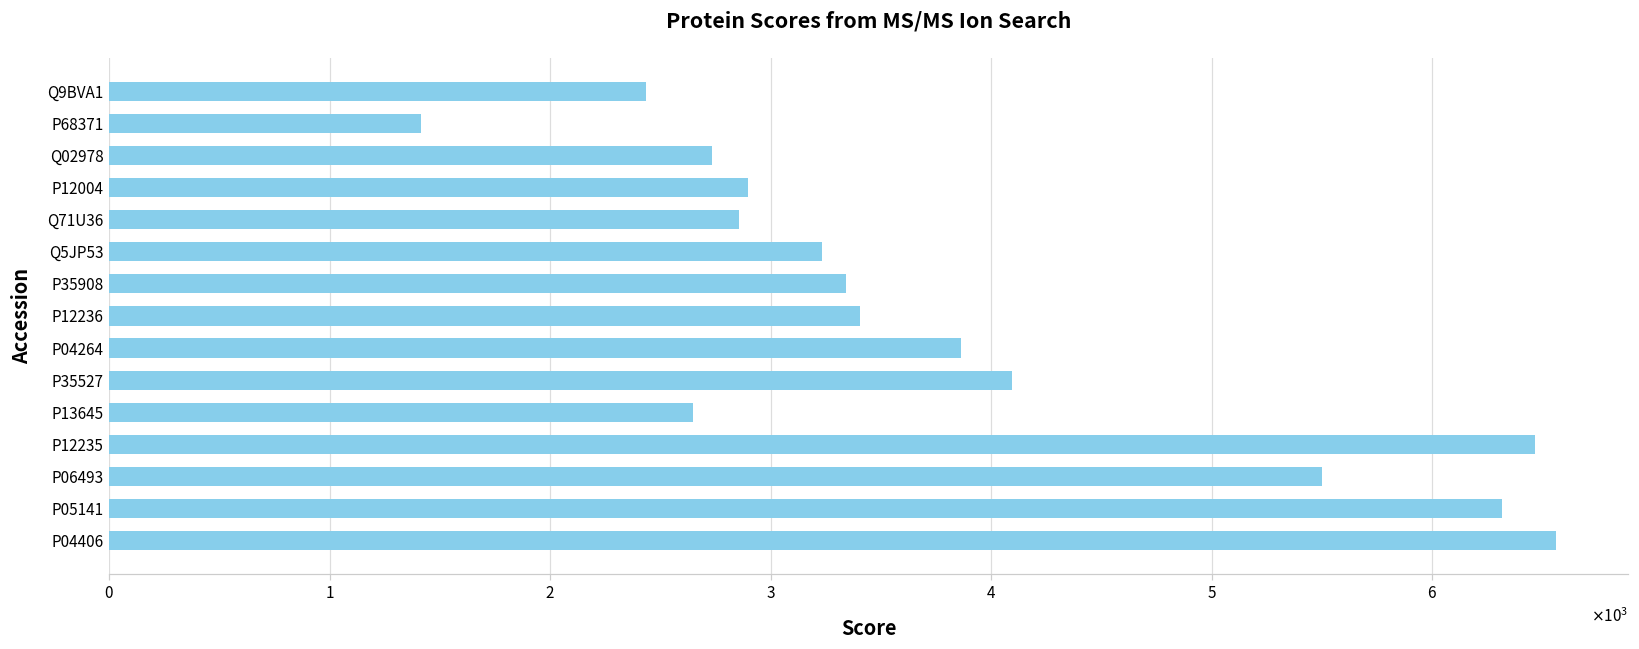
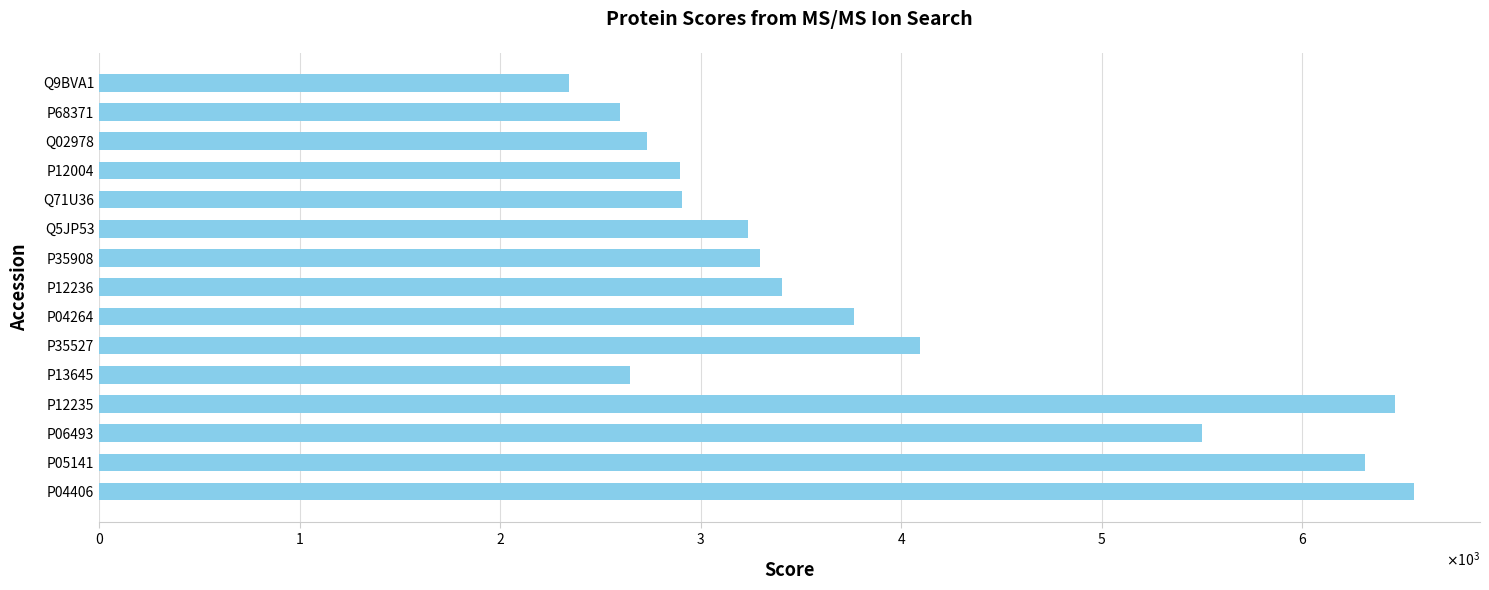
  {
-   "Q9BVA1": 2440,
-   "P68371": 1420,
+   "Q9BVA1": 2340,
+   "P68371": 2600,
    "Q02978": 2730,
    "P12004": 2900,
-   "Q71U36": 2860,
+   "Q71U36": 2910,
    "Q5JP53": 3230,
-   "P35908": 3340,
+   "P35908": 3290,
    "P12236": 3410,
-   "P04264": 3870,
+   "P04264": 3770,
    "P35527": 4090,
    "P13645": 2650,
    "P12235": 6470,
    "P06493": 5500,
    "P05141": 6320,
    "P04406": 6560
  }
